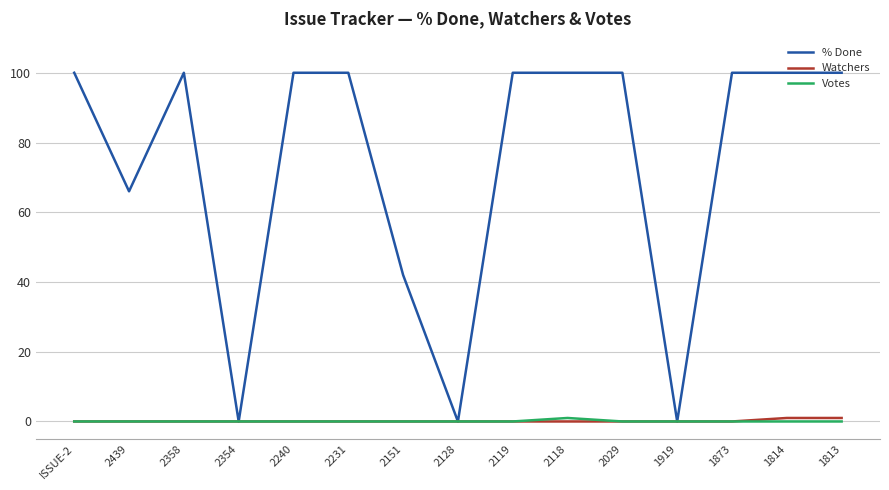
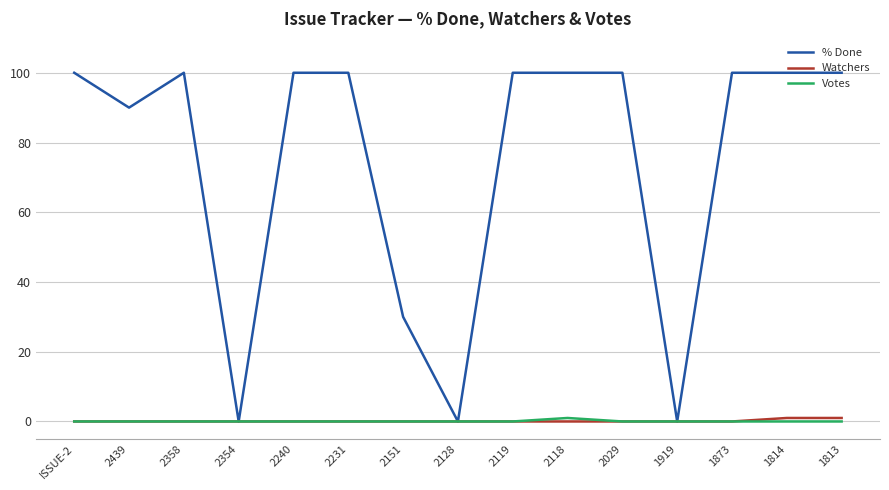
  {
    "% Done": {
      "ISSUE-2": 100,
-     "2439": 66,
+     "2439": 90,
      "2358": 100,
      "2240": 100,
      "2231": 100,
-     "2151": 42,
+     "2151": 30,
      "2119": 100,
      "2118": 100,
      "2029": 100,
      "1873": 100,
      "1814": 100,
      "1813": 100
    },
    "Watchers": {
      "2118": 0,
      "1814": 1,
      "1813": 1
    },
    "Votes": {
      "2118": 1,
      "1814": 0,
      "1813": 0
    }
  }
